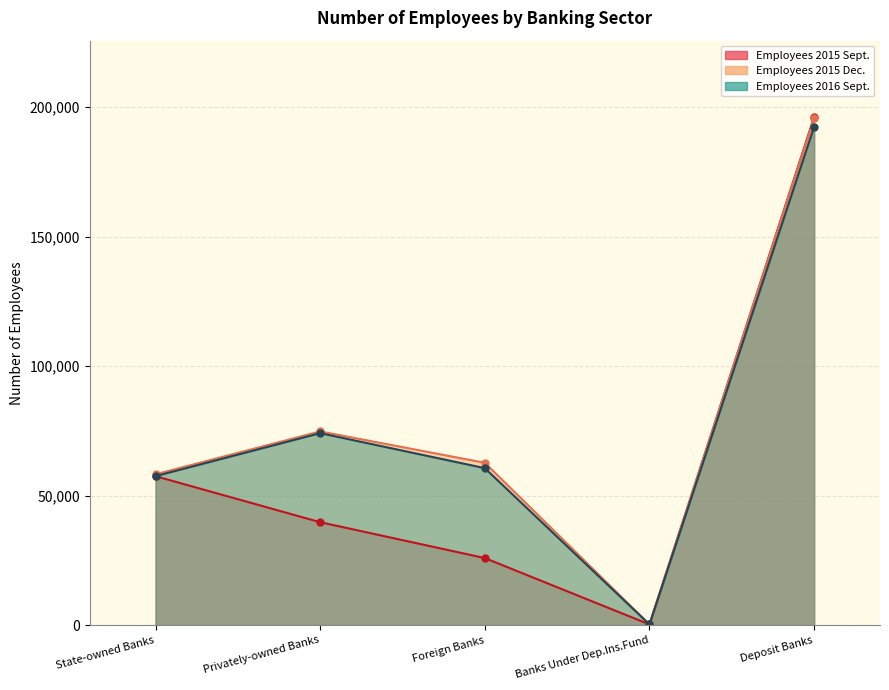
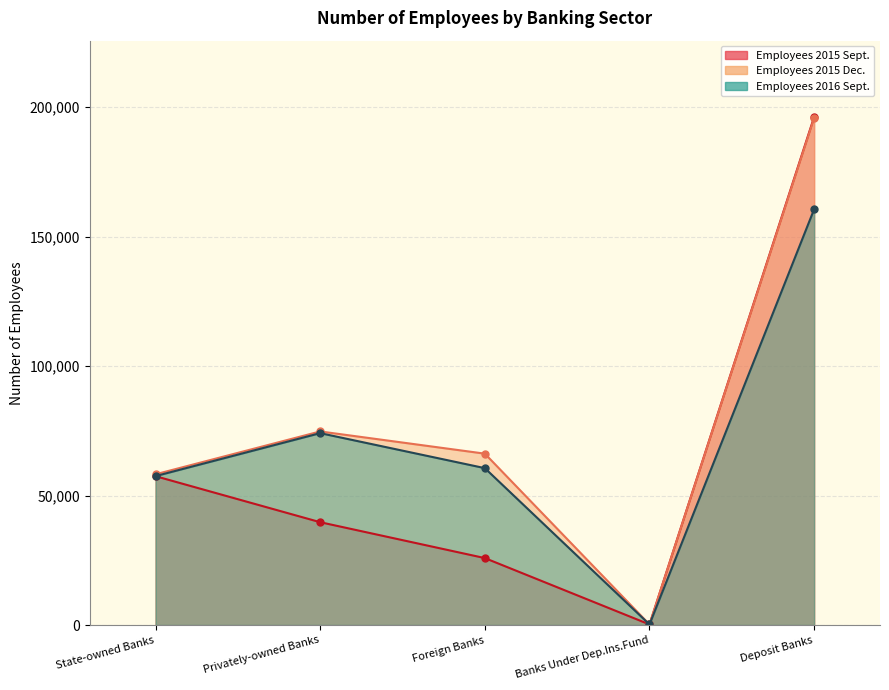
  {
    "Employees 2015 Sept.": {
      "Privately-owned Banks": "40,000",
      "Foreign Banks": "26,000"
    },
    "Employees 2015 Dec.": {
-     "Foreign Banks": "63,000"
+     "Foreign Banks": "66,000"
    },
    "Employees 2016 Sept.": {
      "Foreign Banks": "61,000",
-     "Deposit Banks": "192,000"
+     "Deposit Banks": "161,000"
    }
  }
